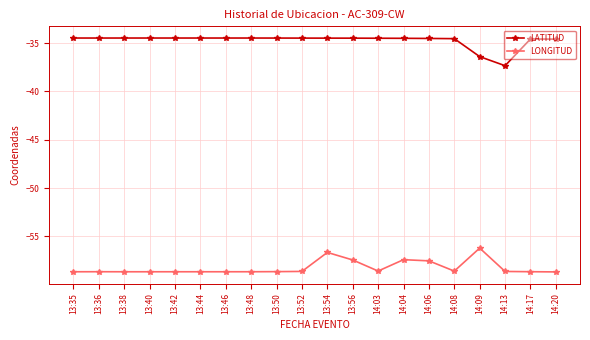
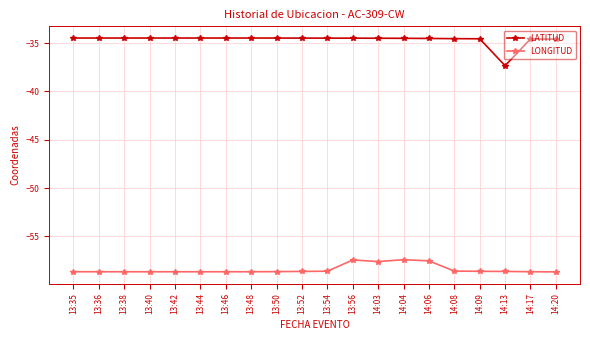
  {
    "LATITUD": {
      "13:35": -34,
      "13:36": -34,
      "13:38": -34,
      "13:40": -34,
      "13:42": -34,
      "13:44": -34,
      "13:46": -34,
      "13:48": -34,
      "13:50": -34,
      "13:52": -34,
      "13:54": -34,
      "13:56": -34,
      "14:03": -34,
      "14:04": -35,
      "14:06": -35,
      "14:08": -35,
-     "14:09": -36,
+     "14:09": -35,
      "14:13": -37
    },
    "LONGITUD": {
      "13:35": -59,
      "13:36": -59,
      "13:38": -59,
      "13:40": -59,
      "13:42": -59,
      "13:44": -59,
      "13:46": -59,
      "13:48": -59,
      "13:50": -59,
      "13:52": -59,
-     "13:54": -57,
+     "13:54": -59,
      "13:56": -57,
-     "14:03": -59,
+     "14:03": -58,
      "14:04": -57,
      "14:06": -58,
      "14:08": -59,
-     "14:09": -56,
+     "14:09": -59,
      "14:13": -59,
      "14:17": -59,
      "14:20": -59
    }
  }
